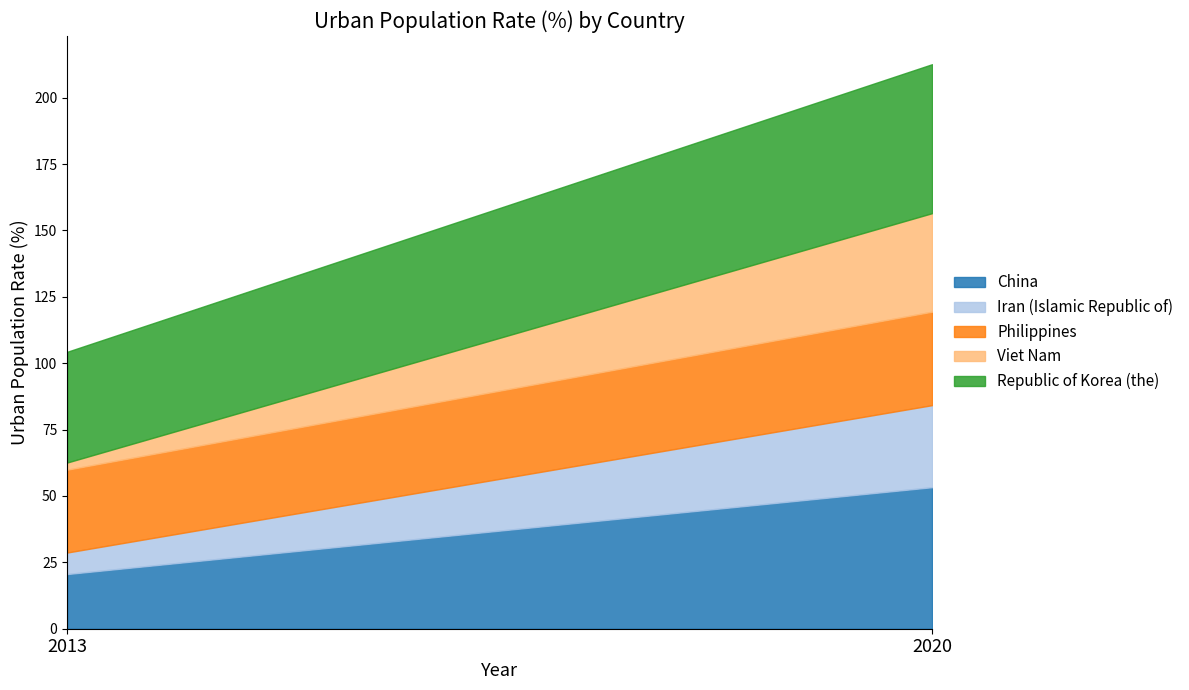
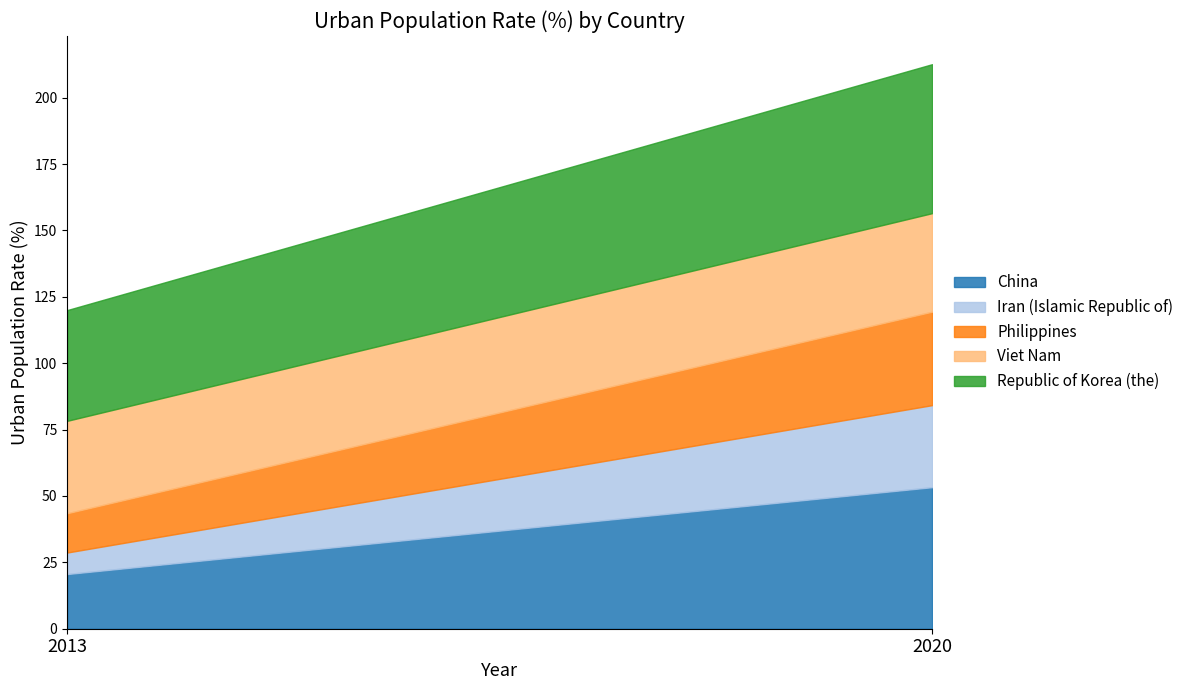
  {
    "China": {
      "2013": 21,
      "2020": 53
    },
    "Iran (Islamic Republic of)": {
      "2013": 8,
      "2020": 31
    },
    "Philippines": {
-     "2013": 31,
+     "2013": 15,
      "2020": 35
    },
    "Viet Nam": {
-     "2013": 3,
+     "2013": 35,
      "2020": 37
    },
    "Republic of Korea (the)": {
      "2013": 42,
      "2020": 56
    }
  }
